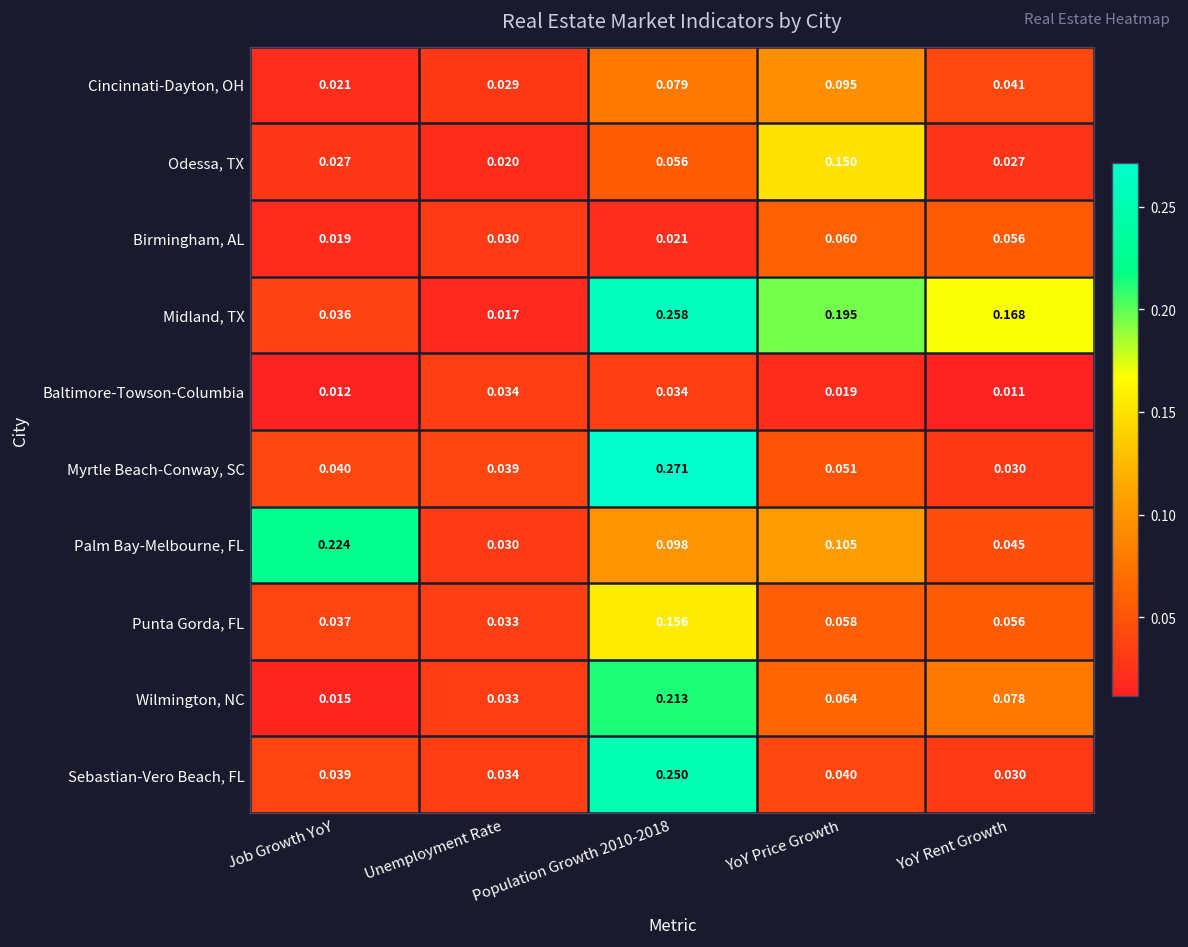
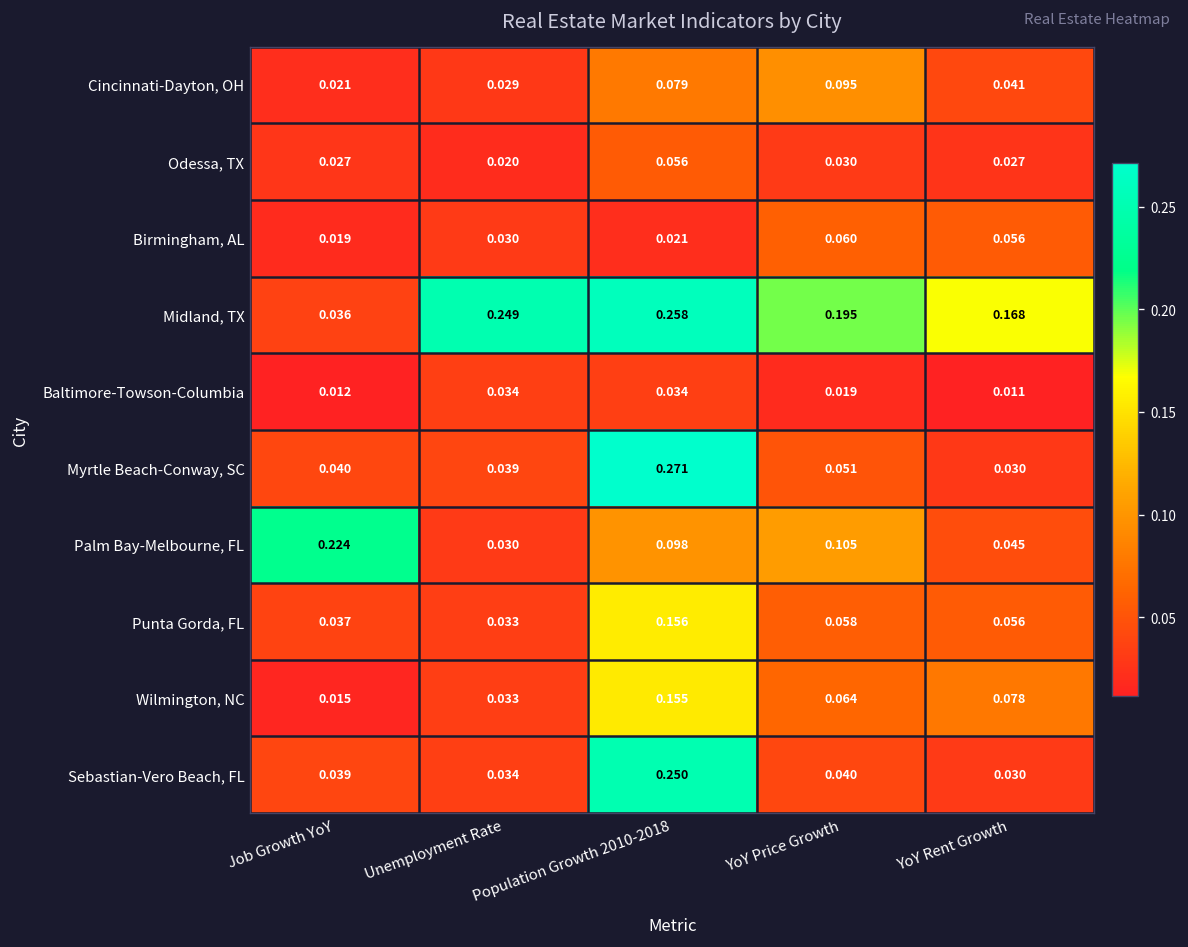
  {
    "Cincinnati-Dayton, OH": {
      "Job Growth YoY": 0.021,
      "Unemployment Rate": 0.029,
      "Population Growth 2010-2018": 0.079,
      "YoY Price Growth": 0.095,
      "YoY Rent Growth": 0.041
    },
    "Odessa, TX": {
      "Job Growth YoY": 0.027,
      "Unemployment Rate": 0.020,
      "Population Growth 2010-2018": 0.056,
-     "YoY Price Growth": 0.150,
+     "YoY Price Growth": 0.030,
      "YoY Rent Growth": 0.027
    },
    "Birmingham, AL": {
      "Job Growth YoY": 0.019,
      "Unemployment Rate": 0.030,
      "Population Growth 2010-2018": 0.021,
      "YoY Price Growth": 0.060,
      "YoY Rent Growth": 0.056
    },
    "Midland, TX": {
      "Job Growth YoY": 0.036,
-     "Unemployment Rate": 0.017,
+     "Unemployment Rate": 0.249,
      "Population Growth 2010-2018": 0.258,
      "YoY Price Growth": 0.195,
      "YoY Rent Growth": 0.168
    },
    "Baltimore-Towson-Columbia": {
      "Job Growth YoY": 0.012,
      "Unemployment Rate": 0.034,
      "Population Growth 2010-2018": 0.034,
      "YoY Price Growth": 0.019,
      "YoY Rent Growth": 0.011
    },
    "Myrtle Beach-Conway, SC": {
      "Job Growth YoY": 0.040,
      "Unemployment Rate": 0.039,
      "Population Growth 2010-2018": 0.271,
      "YoY Price Growth": 0.051,
      "YoY Rent Growth": 0.030
    },
    "Palm Bay-Melbourne, FL": {
      "Job Growth YoY": 0.224,
      "Unemployment Rate": 0.030,
      "Population Growth 2010-2018": 0.098,
      "YoY Price Growth": 0.105,
      "YoY Rent Growth": 0.045
    },
    "Punta Gorda, FL": {
      "Job Growth YoY": 0.037,
      "Unemployment Rate": 0.033,
      "Population Growth 2010-2018": 0.156,
      "YoY Price Growth": 0.058,
      "YoY Rent Growth": 0.056
    },
    "Wilmington, NC": {
      "Job Growth YoY": 0.015,
      "Unemployment Rate": 0.033,
-     "Population Growth 2010-2018": 0.213,
+     "Population Growth 2010-2018": 0.155,
      "YoY Price Growth": 0.064,
      "YoY Rent Growth": 0.078
    },
    "Sebastian-Vero Beach, FL": {
      "Job Growth YoY": 0.039,
      "Unemployment Rate": 0.034,
      "Population Growth 2010-2018": 0.250,
      "YoY Price Growth": 0.040,
      "YoY Rent Growth": 0.030
    }
  }
